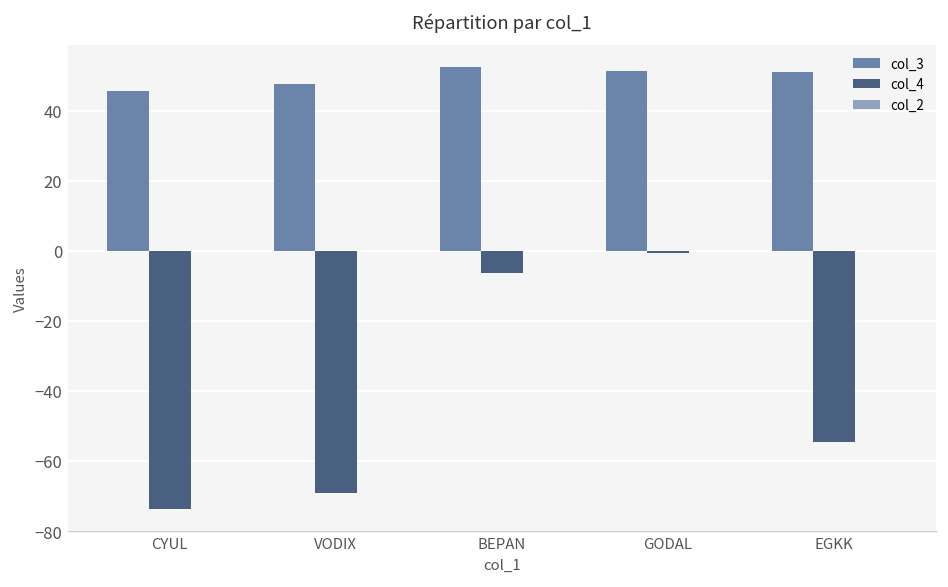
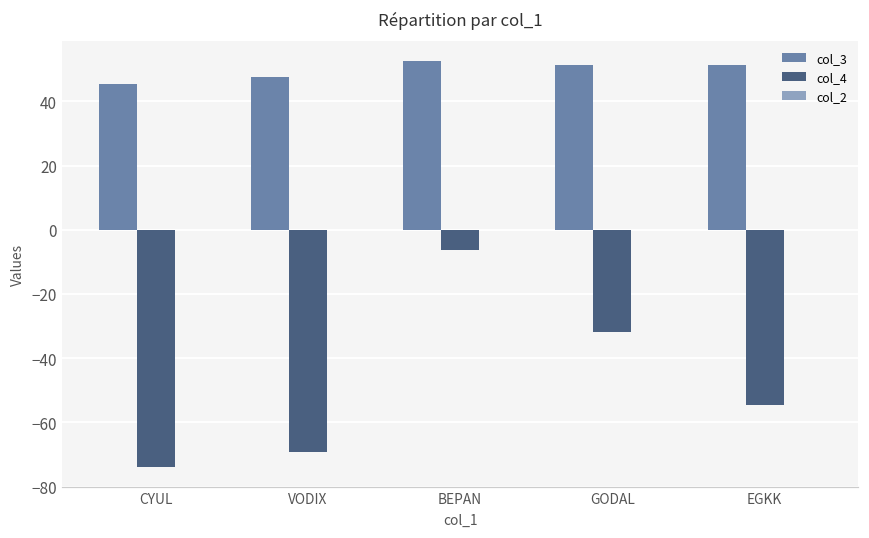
  {
    "col_4": {
      "CYUL": -74,
      "VODIX": -69,
      "BEPAN": -6,
-     "GODAL": -1,
+     "GODAL": -32,
      "EGKK": -55
    }
  }
